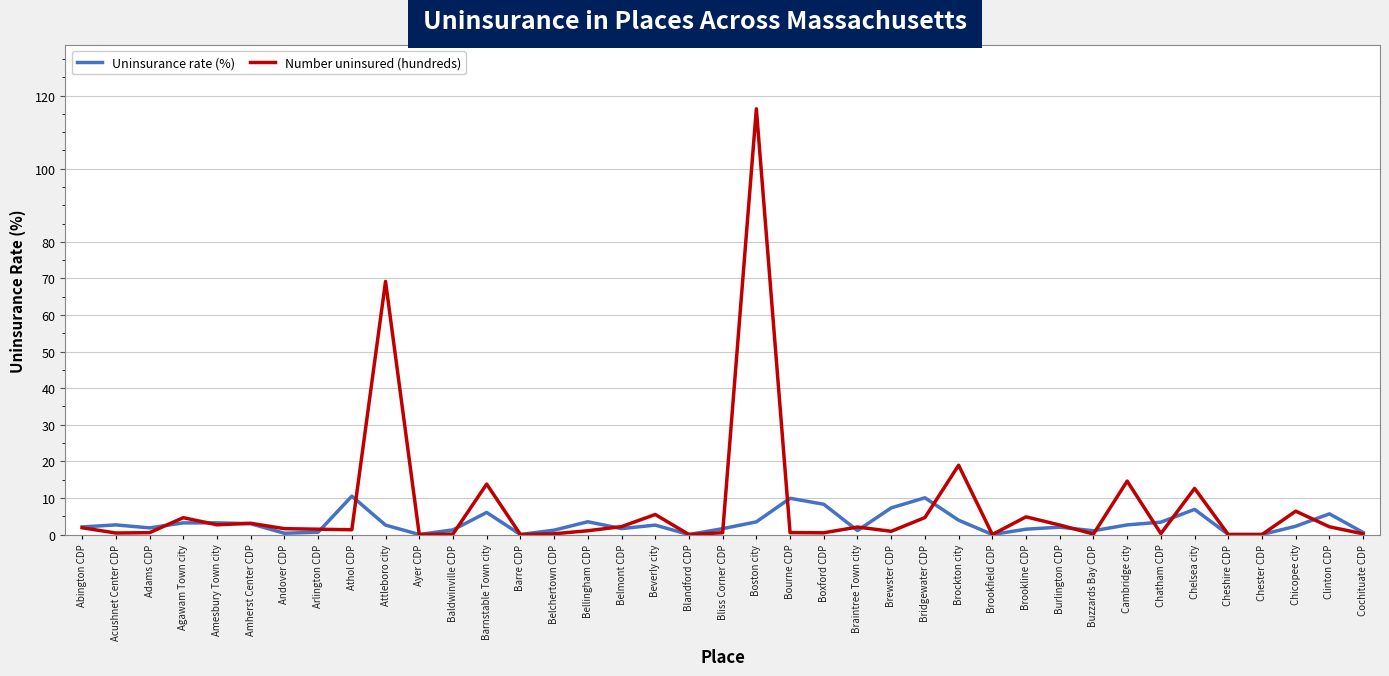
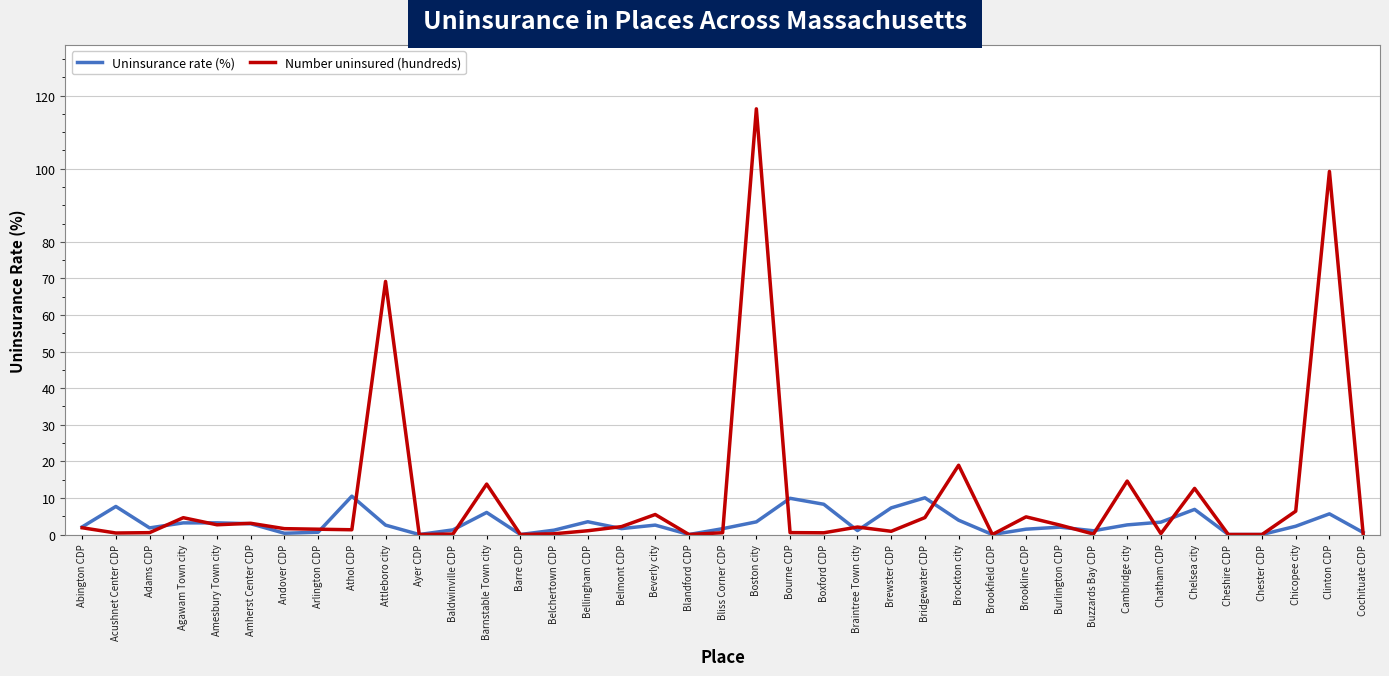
  {
    "Uninsurance rate (%)": {
-     "Acushnet Center CDP": 3,
+     "Acushnet Center CDP": 8,
      "Adams CDP": 2,
      "Agawam Town city": 3,
      "Andover CDP": 0,
      "Arlington CDP": 1,
      "Athol CDP": 10,
      "Attleboro city": 3,
      "Baldwinville CDP": 1,
      "Barnstable Town city": 6,
      "Belchertown CDP": 1,
      "Bellingham CDP": 3,
      "Beverly city": 3,
      "Bliss Corner CDP": 2,
      "Boston city": 3,
      "Bourne CDP": 10,
      "Boxford CDP": 8,
      "Braintree Town city": 1,
      "Brewster CDP": 7,
      "Bridgewater CDP": 10,
      "Brockton city": 4,
      "Brookline CDP": 1,
      "Buzzards Bay CDP": 1,
      "Cambridge city": 3,
      "Chatham CDP": 3,
      "Chelsea city": 7,
      "Chicopee city": 2,
      "Clinton CDP": 6
    },
    "Number uninsured (hundreds)": {
      "Acushnet Center CDP": 0,
      "Adams CDP": 1,
      "Agawam Town city": 5,
      "Andover CDP": 2,
      "Arlington CDP": 1,
      "Athol CDP": 1,
      "Attleboro city": 69,
      "Baldwinville CDP": 0,
      "Barnstable Town city": 14,
      "Belchertown CDP": 0,
      "Bellingham CDP": 1,
      "Beverly city": 5,
      "Bliss Corner CDP": 0,
      "Boston city": 116,
      "Bourne CDP": 1,
      "Boxford CDP": 0,
      "Braintree Town city": 2,
      "Brewster CDP": 1,
      "Bridgewater CDP": 5,
      "Brockton city": 19,
      "Brookline CDP": 5,
      "Buzzards Bay CDP": 0,
      "Cambridge city": 15,
      "Chatham CDP": 0,
      "Chelsea city": 13,
      "Chicopee city": 6,
-     "Clinton CDP": 2
+     "Clinton CDP": 99
    }
  }
